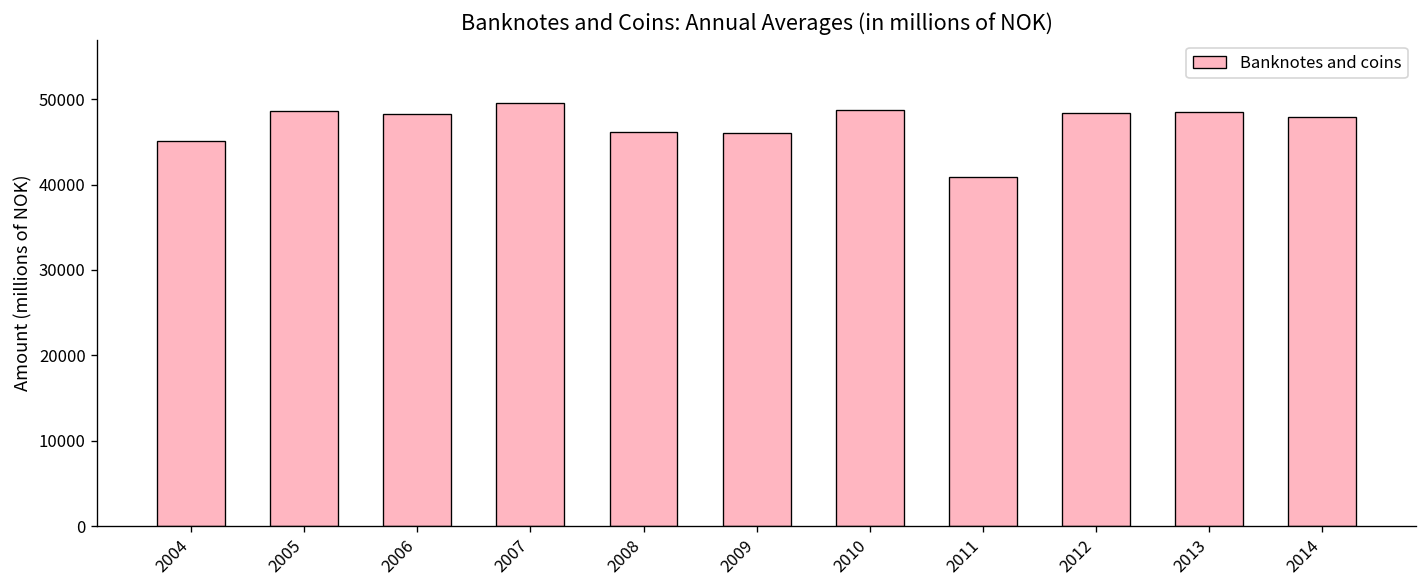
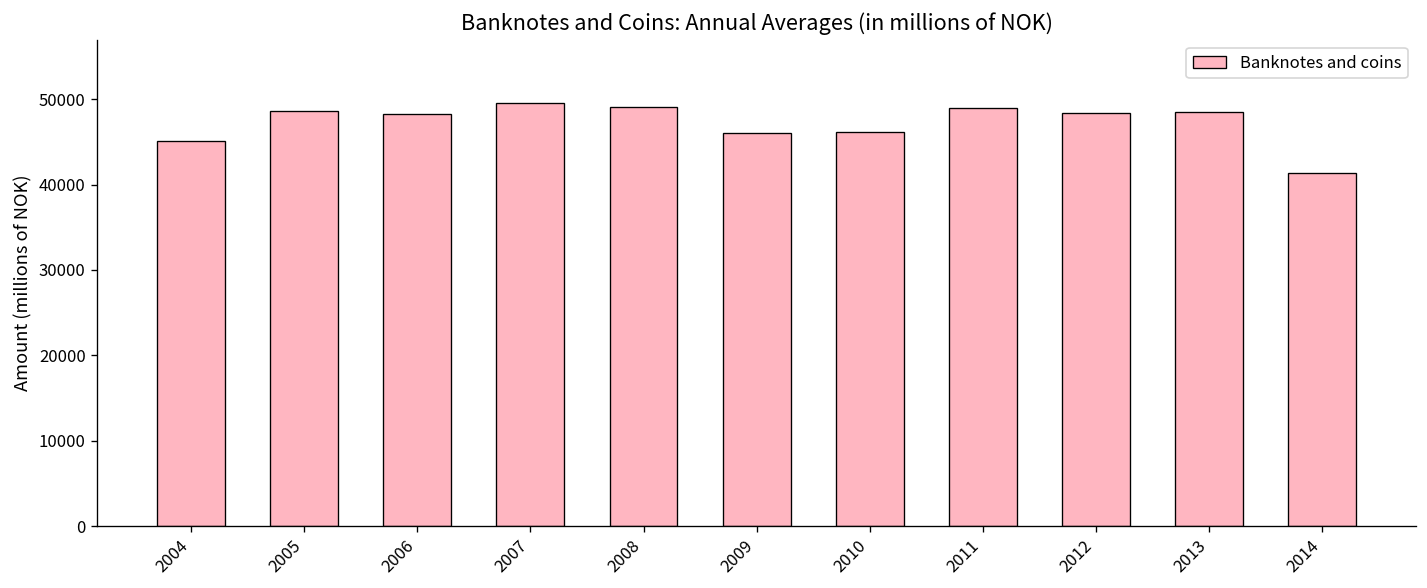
  {
    "2004": 45000,
    "2005": 49000,
    "2006": 48000,
    "2007": 50000,
-   "2008": 46000,
+   "2008": 49000,
    "2009": 46000,
-   "2010": 49000,
-   "2011": 41000,
+   "2010": 46000,
+   "2011": 49000,
    "2012": 48000,
    "2013": 48000,
-   "2014": 48000
+   "2014": 41000
  }
